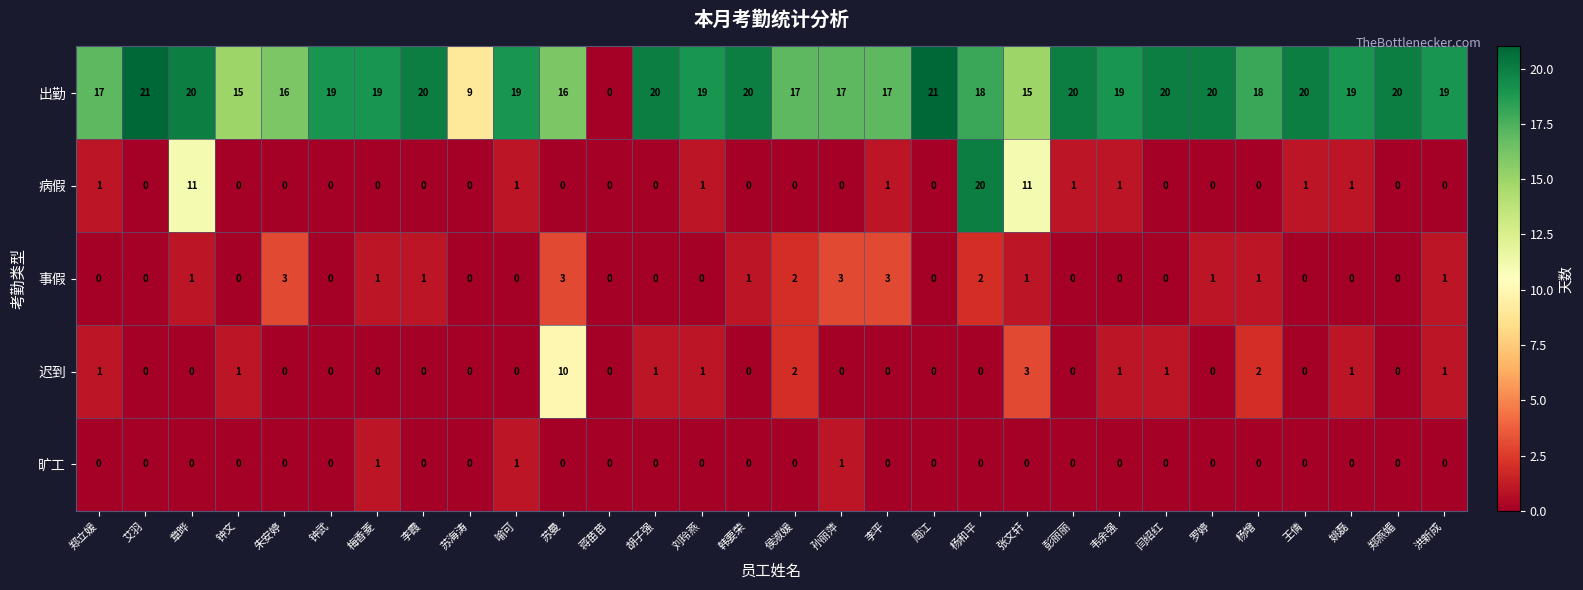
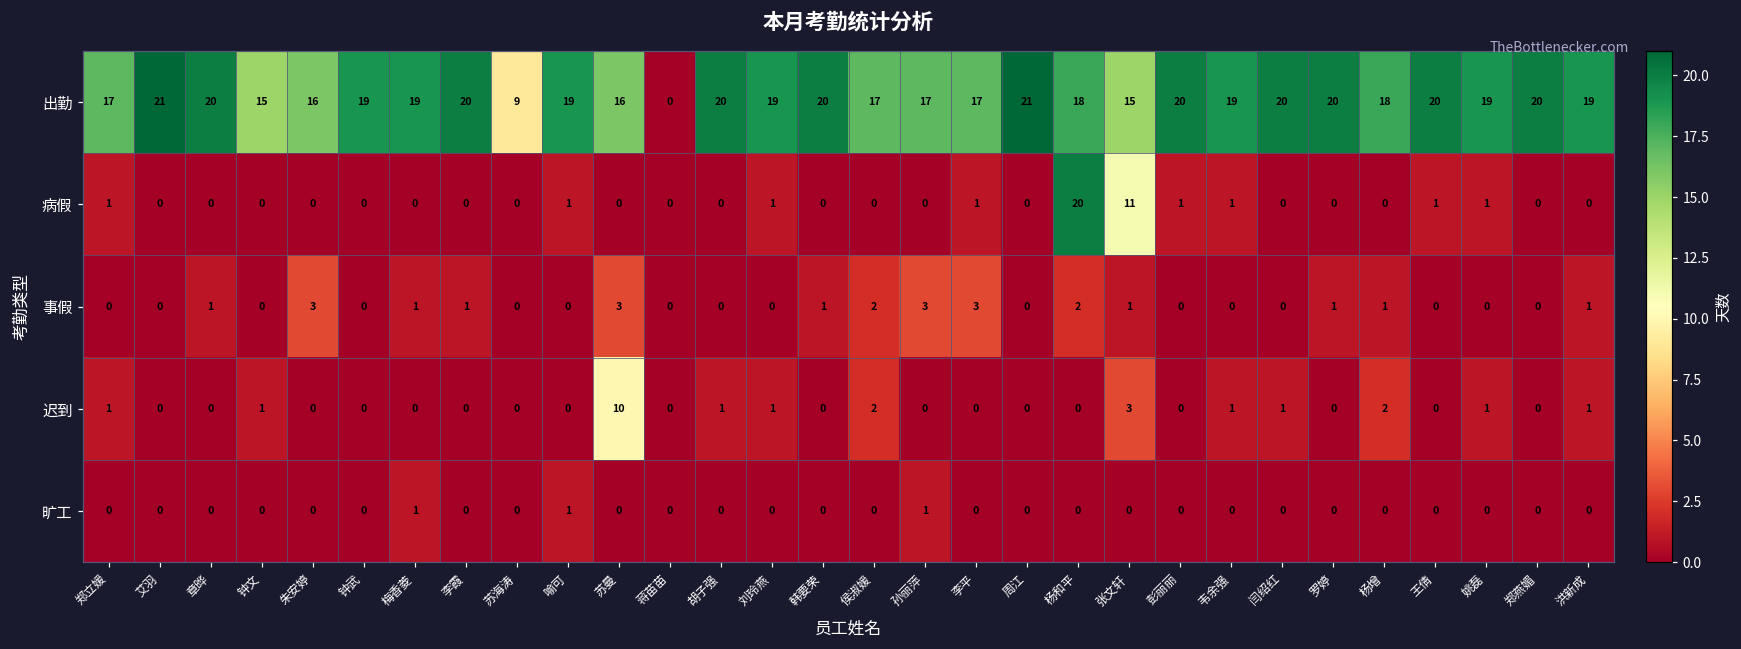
  {
    "出勤": {
      "郑立媛": 17,
      "艾羽": 21,
      "章晔": 20,
      "钟文": 15,
      "朱安婷": 16,
      "钟武": 19,
      "梅香菱": 19,
      "李霞": 20,
      "苏海涛": 9,
      "喻可": 19,
      "苏曼": 16,
      "蒋苗苗": 0,
      "胡子强": 20,
      "刘玲燕": 19,
      "韩要荣": 20,
      "侯淑媛": 17,
      "孙丽萍": 17,
      "李平": 17,
      "周江": 21,
      "杨和平": 18,
      "张文轩": 15,
      "彭丽丽": 20,
      "韦余强": 19,
      "闫绍红": 20,
      "罗婷": 20,
      "杨增": 18,
      "王倩": 20,
      "姚磊": 19,
      "郑燕媚": 20,
      "洪新成": 19
    },
    "病假": {
      "郑立媛": 1,
      "艾羽": 0,
-     "章晔": 11,
+     "章晔": 0,
      "钟文": 0,
      "朱安婷": 0,
      "钟武": 0,
      "梅香菱": 0,
      "李霞": 0,
      "苏海涛": 0,
      "喻可": 1,
      "苏曼": 0,
      "蒋苗苗": 0,
      "胡子强": 0,
      "刘玲燕": 1,
      "韩要荣": 0,
      "侯淑媛": 0,
      "孙丽萍": 0,
      "李平": 1,
      "周江": 0,
      "杨和平": 20,
      "张文轩": 11,
      "彭丽丽": 1,
      "韦余强": 1,
      "闫绍红": 0,
      "罗婷": 0,
      "杨增": 0,
      "王倩": 1,
      "姚磊": 1,
      "郑燕媚": 0,
      "洪新成": 0
    },
    "事假": {
      "郑立媛": 0,
      "艾羽": 0,
      "章晔": 1,
      "钟文": 0,
      "朱安婷": 3,
      "钟武": 0,
      "梅香菱": 1,
      "李霞": 1,
      "苏海涛": 0,
      "喻可": 0,
      "苏曼": 3,
      "蒋苗苗": 0,
      "胡子强": 0,
      "刘玲燕": 0,
      "韩要荣": 1,
      "侯淑媛": 2,
      "孙丽萍": 3,
      "李平": 3,
      "周江": 0,
      "杨和平": 2,
      "张文轩": 1,
      "彭丽丽": 0,
      "韦余强": 0,
      "闫绍红": 0,
      "罗婷": 1,
      "杨增": 1,
      "王倩": 0,
      "姚磊": 0,
      "郑燕媚": 0,
      "洪新成": 1
    },
    "迟到": {
      "郑立媛": 1,
      "艾羽": 0,
      "章晔": 0,
      "钟文": 1,
      "朱安婷": 0,
      "钟武": 0,
      "梅香菱": 0,
      "李霞": 0,
      "苏海涛": 0,
      "喻可": 0,
      "苏曼": 10,
      "蒋苗苗": 0,
      "胡子强": 1,
      "刘玲燕": 1,
      "韩要荣": 0,
      "侯淑媛": 2,
      "孙丽萍": 0,
      "李平": 0,
      "周江": 0,
      "杨和平": 0,
      "张文轩": 3,
      "彭丽丽": 0,
      "韦余强": 1,
      "闫绍红": 1,
      "罗婷": 0,
      "杨增": 2,
      "王倩": 0,
      "姚磊": 1,
      "郑燕媚": 0,
      "洪新成": 1
    },
    "旷工": {
      "郑立媛": 0,
      "艾羽": 0,
      "章晔": 0,
      "钟文": 0,
      "朱安婷": 0,
      "钟武": 0,
      "梅香菱": 1,
      "李霞": 0,
      "苏海涛": 0,
      "喻可": 1,
      "苏曼": 0,
      "蒋苗苗": 0,
      "胡子强": 0,
      "刘玲燕": 0,
      "韩要荣": 0,
      "侯淑媛": 0,
      "孙丽萍": 1,
      "李平": 0,
      "周江": 0,
      "杨和平": 0,
      "张文轩": 0,
      "彭丽丽": 0,
      "韦余强": 0,
      "闫绍红": 0,
      "罗婷": 0,
      "杨增": 0,
      "王倩": 0,
      "姚磊": 0,
      "郑燕媚": 0,
      "洪新成": 0
    }
  }
